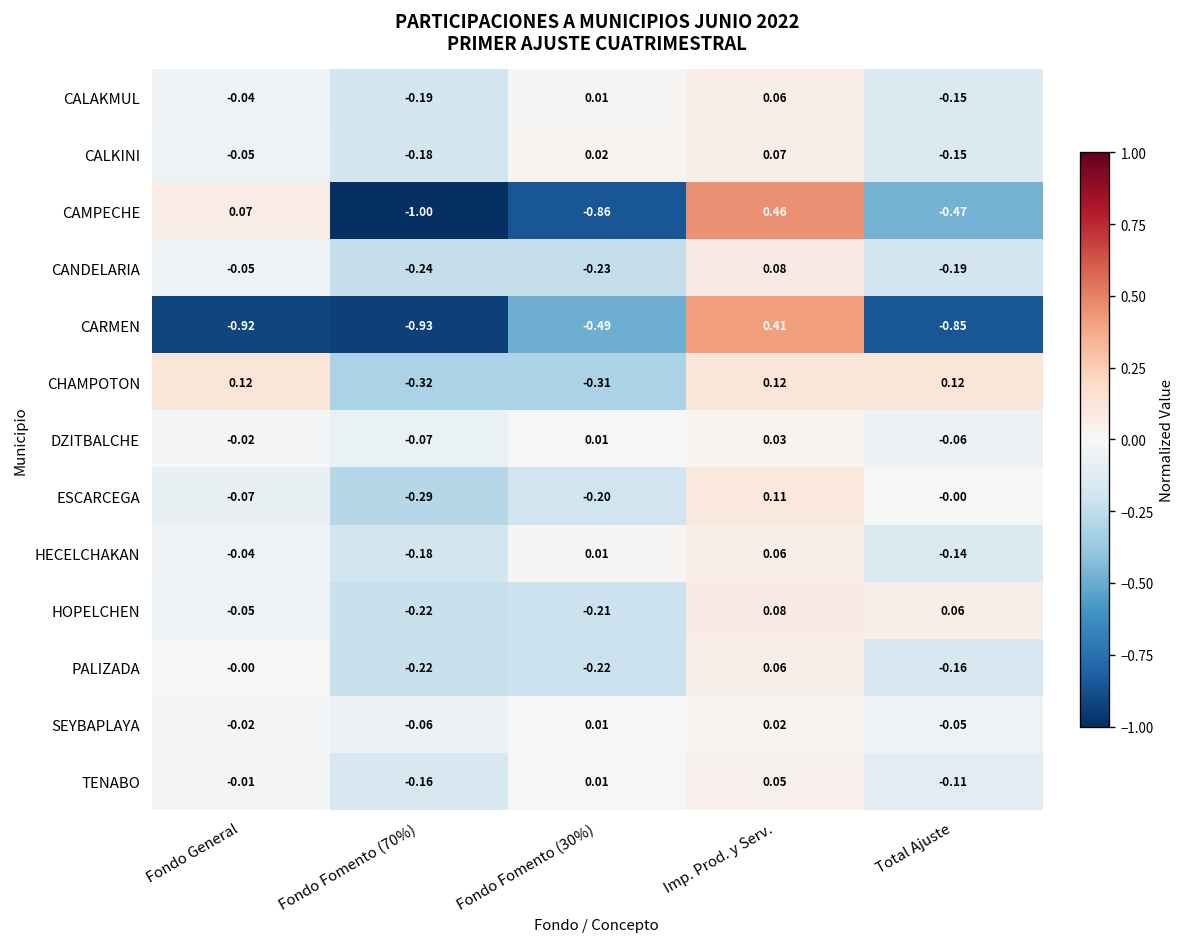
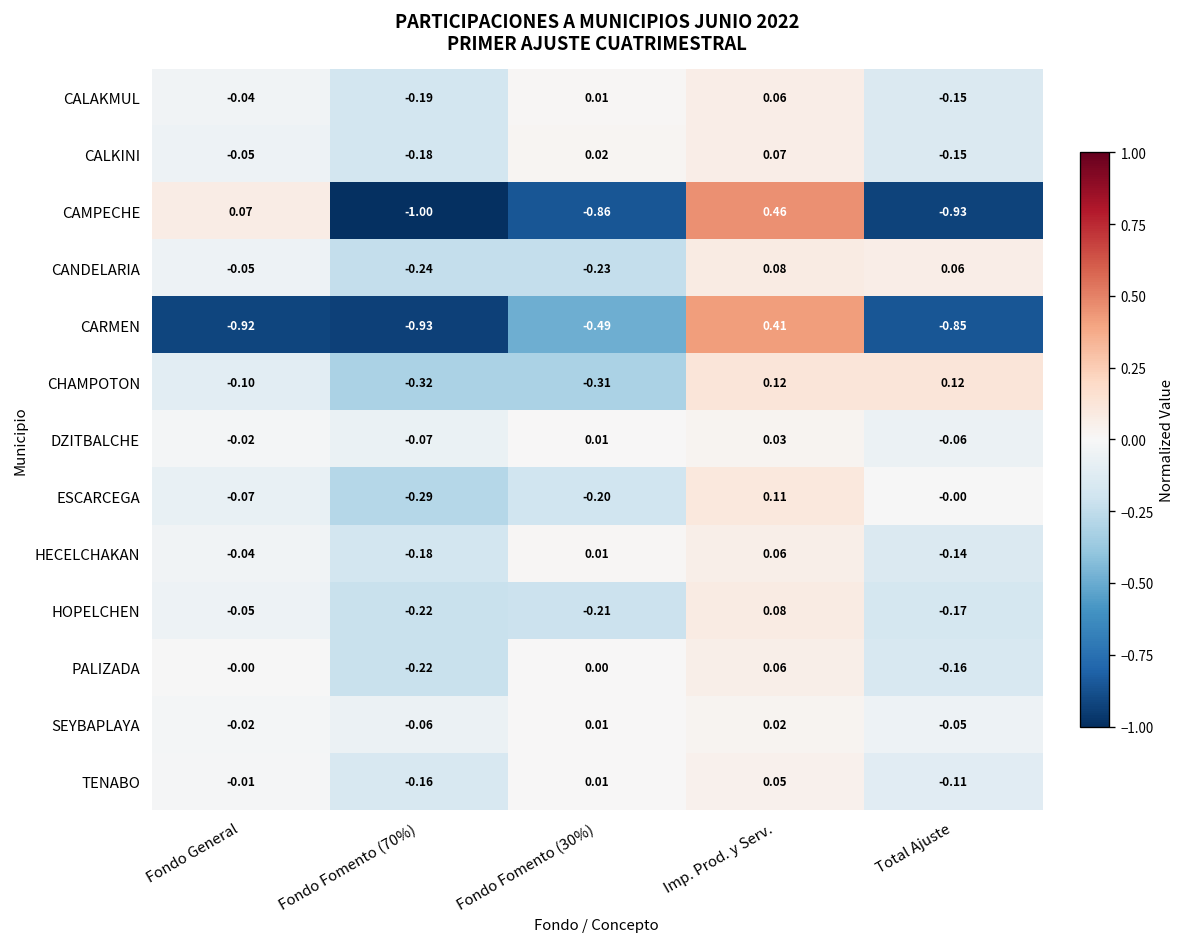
  {
    "CALAKMUL": {
      "Fondo General": -0.04,
      "Fondo Fomento (70%)": -0.19,
      "Fondo Fomento (30%)": 0.01,
      "Imp. Prod. y Serv.": 0.06,
      "Total Ajuste": -0.15
    },
    "CALKINI": {
      "Fondo General": -0.05,
      "Fondo Fomento (70%)": -0.18,
      "Fondo Fomento (30%)": 0.02,
      "Imp. Prod. y Serv.": 0.07,
      "Total Ajuste": -0.15
    },
    "CAMPECHE": {
      "Fondo General": 0.07,
      "Fondo Fomento (70%)": -1.00,
      "Fondo Fomento (30%)": -0.86,
      "Imp. Prod. y Serv.": 0.46,
-     "Total Ajuste": -0.47
+     "Total Ajuste": -0.93
    },
    "CANDELARIA": {
      "Fondo General": -0.05,
      "Fondo Fomento (70%)": -0.24,
      "Fondo Fomento (30%)": -0.23,
      "Imp. Prod. y Serv.": 0.08,
-     "Total Ajuste": -0.19
+     "Total Ajuste": 0.06
    },
    "CARMEN": {
      "Fondo General": -0.92,
      "Fondo Fomento (70%)": -0.93,
      "Fondo Fomento (30%)": -0.49,
      "Imp. Prod. y Serv.": 0.41,
      "Total Ajuste": -0.85
    },
    "CHAMPOTON": {
-     "Fondo General": 0.12,
+     "Fondo General": -0.10,
      "Fondo Fomento (70%)": -0.32,
      "Fondo Fomento (30%)": -0.31,
      "Imp. Prod. y Serv.": 0.12,
      "Total Ajuste": 0.12
    },
    "DZITBALCHE": {
      "Fondo General": -0.02,
      "Fondo Fomento (70%)": -0.07,
      "Fondo Fomento (30%)": 0.01,
      "Imp. Prod. y Serv.": 0.03,
      "Total Ajuste": -0.06
    },
    "ESCARCEGA": {
      "Fondo General": -0.07,
      "Fondo Fomento (70%)": -0.29,
      "Fondo Fomento (30%)": -0.20,
      "Imp. Prod. y Serv.": 0.11,
      "Total Ajuste": -0.00
    },
    "HECELCHAKAN": {
      "Fondo General": -0.04,
      "Fondo Fomento (70%)": -0.18,
      "Fondo Fomento (30%)": 0.01,
      "Imp. Prod. y Serv.": 0.06,
      "Total Ajuste": -0.14
    },
    "HOPELCHEN": {
      "Fondo General": -0.05,
      "Fondo Fomento (70%)": -0.22,
      "Fondo Fomento (30%)": -0.21,
      "Imp. Prod. y Serv.": 0.08,
-     "Total Ajuste": 0.06
+     "Total Ajuste": -0.17
    },
    "PALIZADA": {
      "Fondo General": -0.00,
      "Fondo Fomento (70%)": -0.22,
-     "Fondo Fomento (30%)": -0.22,
+     "Fondo Fomento (30%)": 0.00,
      "Imp. Prod. y Serv.": 0.06,
      "Total Ajuste": -0.16
    },
    "SEYBAPLAYA": {
      "Fondo General": -0.02,
      "Fondo Fomento (70%)": -0.06,
      "Fondo Fomento (30%)": 0.01,
      "Imp. Prod. y Serv.": 0.02,
      "Total Ajuste": -0.05
    },
    "TENABO": {
      "Fondo General": -0.01,
      "Fondo Fomento (70%)": -0.16,
      "Fondo Fomento (30%)": 0.01,
      "Imp. Prod. y Serv.": 0.05,
      "Total Ajuste": -0.11
    }
  }
